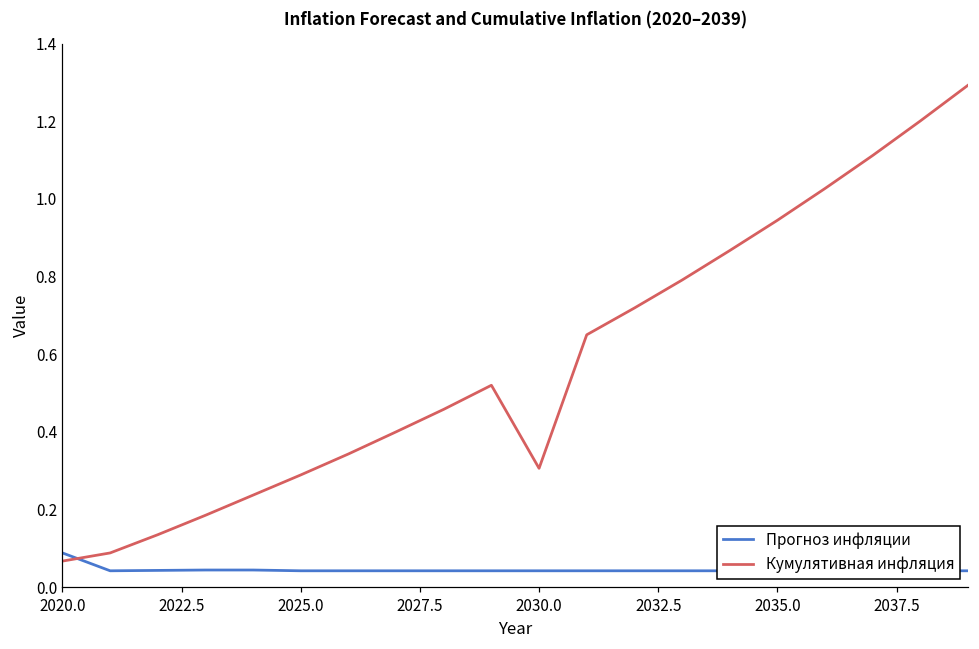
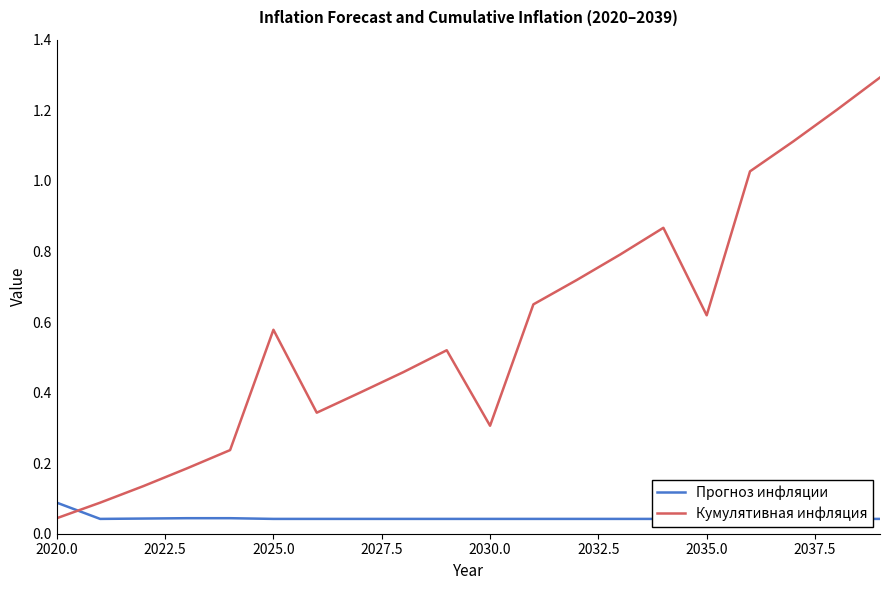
  {
    "Прогноз инфляции": {
      "2020.0": 0.09,
      "2025.0": 0.04,
      "2030.0": 0.04
    },
    "Кумулятивная инфляция": {
-     "2020.0": 0.07,
-     "2025.0": 0.29,
+     "2020.0": 0.04,
+     "2025.0": 0.58,
      "2030.0": 0.31,
-     "2035.0": 0.95
+     "2035.0": 0.62
    }
  }
